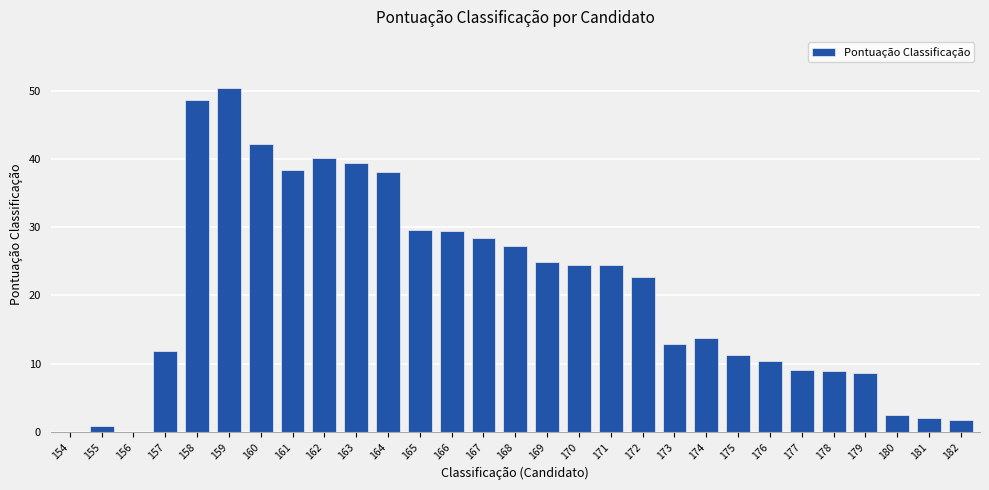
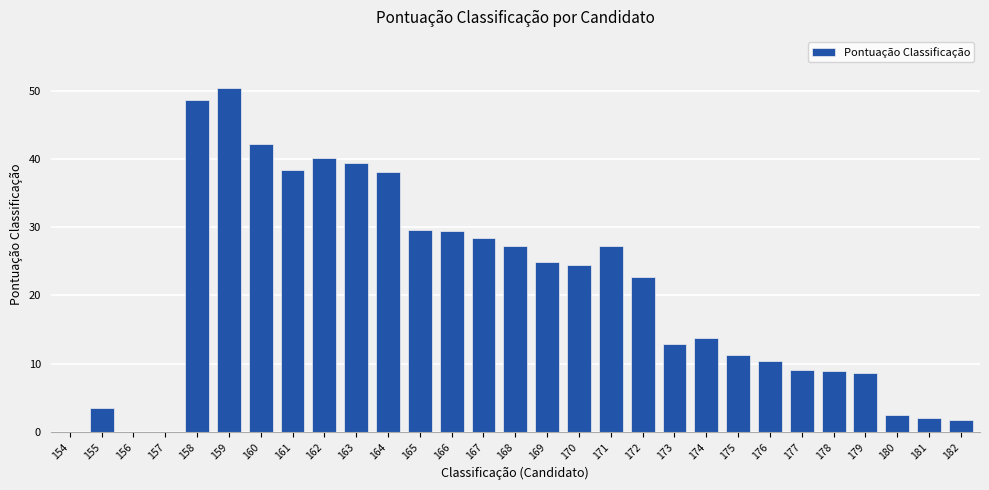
  {
    "154": 0,
-   "155": 1,
+   "155": 3,
    "156": 0,
-   "157": 12,
+   "157": 0,
    "158": 49,
    "159": 50,
    "160": 42,
    "161": 38,
    "162": 40,
    "163": 39,
    "164": 38,
    "165": 30,
    "166": 29,
    "167": 28,
    "168": 27,
    "169": 25,
    "170": 25,
-   "171": 24,
+   "171": 27,
    "172": 23,
    "173": 13,
    "174": 14,
    "175": 11,
    "176": 10,
    "177": 9,
    "178": 9,
    "179": 9,
    "180": 2,
    "181": 2,
    "182": 2
  }
